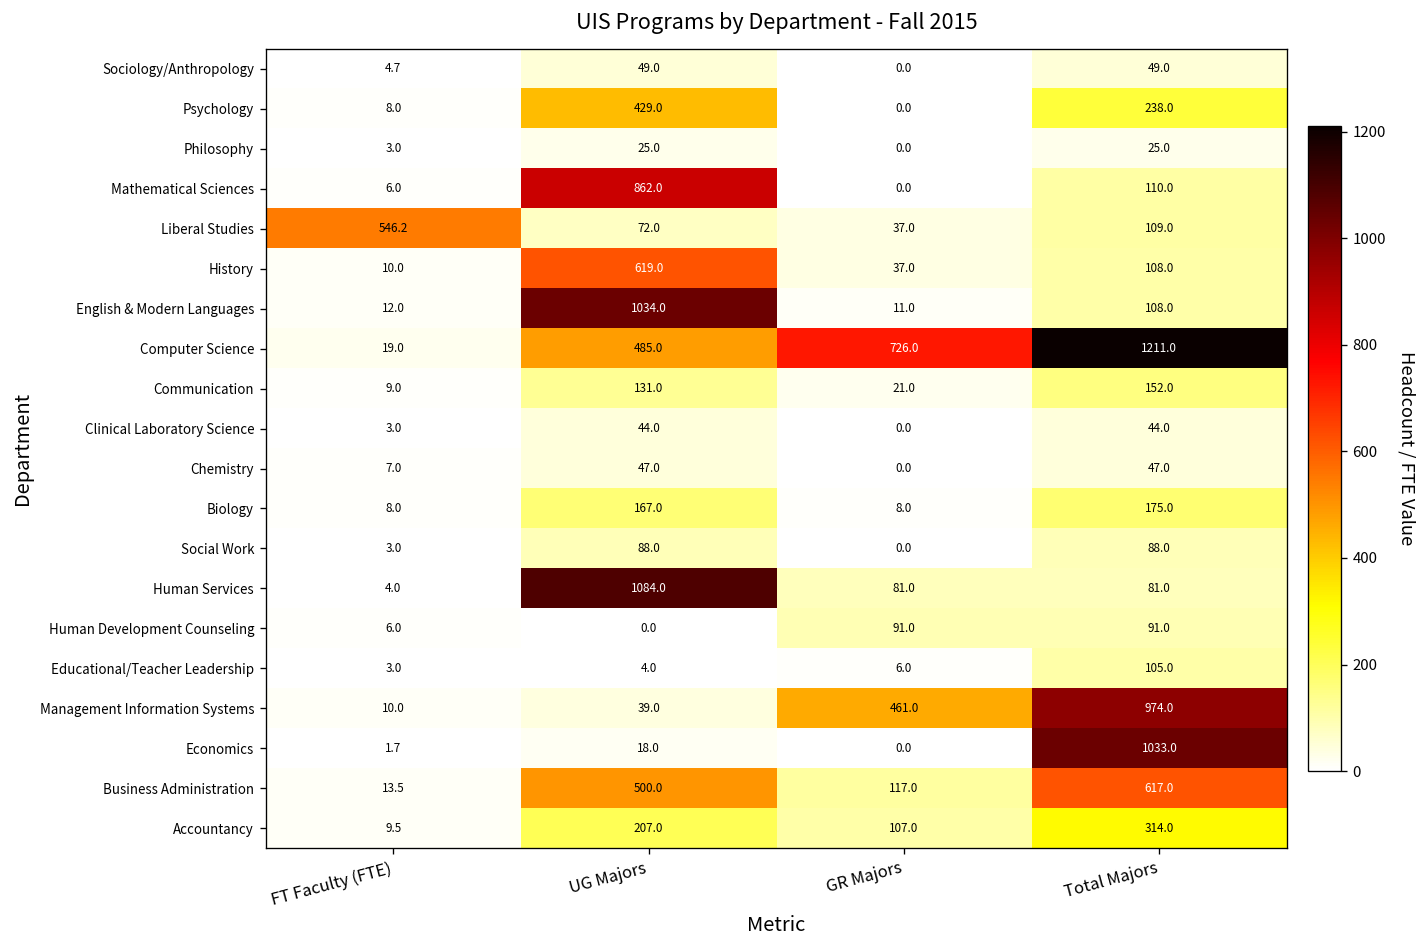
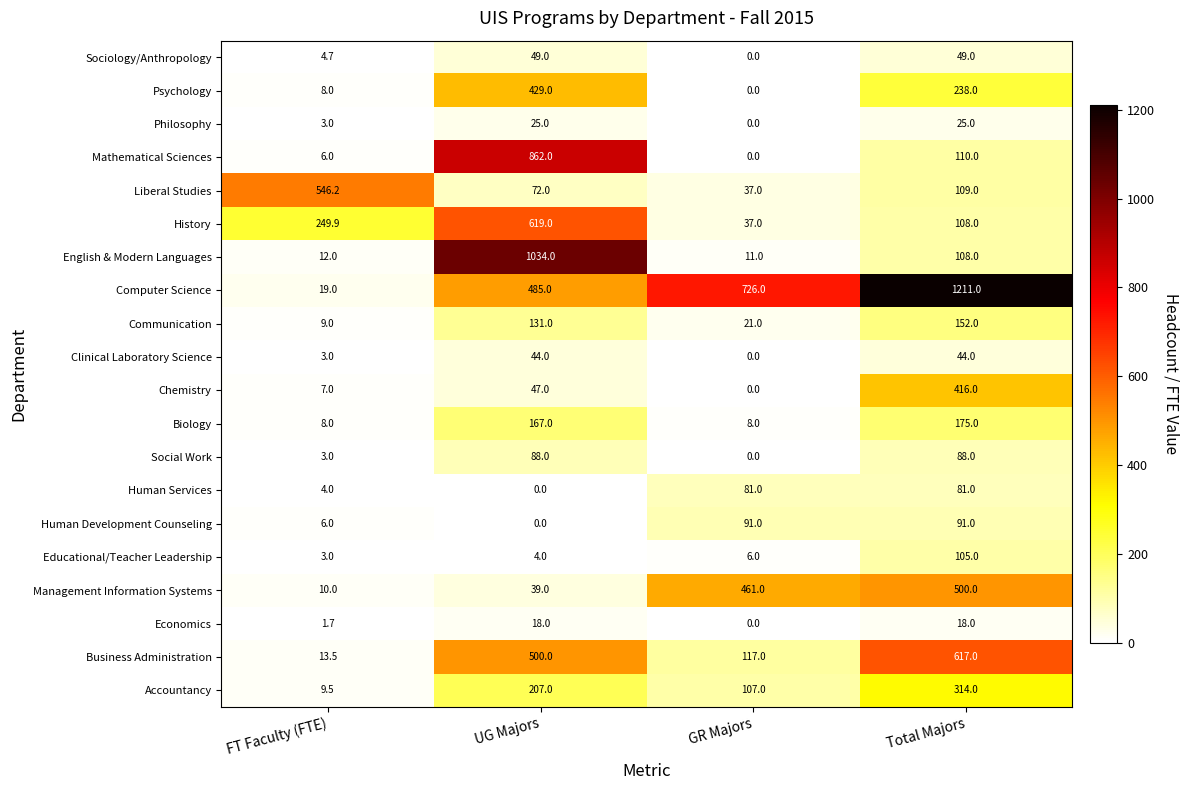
  {
    "Sociology/Anthropology": {
      "FT Faculty (FTE)": 4.7,
      "UG Majors": 49.0,
      "GR Majors": 0.0,
      "Total Majors": 49.0
    },
    "Psychology": {
      "FT Faculty (FTE)": 8.0,
      "UG Majors": 429.0,
      "GR Majors": 0.0,
      "Total Majors": 238.0
    },
    "Philosophy": {
      "FT Faculty (FTE)": 3.0,
      "UG Majors": 25.0,
      "GR Majors": 0.0,
      "Total Majors": 25.0
    },
    "Mathematical Sciences": {
      "FT Faculty (FTE)": 6.0,
      "UG Majors": 862.0,
      "GR Majors": 0.0,
      "Total Majors": 110.0
    },
    "Liberal Studies": {
      "FT Faculty (FTE)": 546.2,
      "UG Majors": 72.0,
      "GR Majors": 37.0,
      "Total Majors": 109.0
    },
    "History": {
-     "FT Faculty (FTE)": 10.0,
+     "FT Faculty (FTE)": 249.9,
      "UG Majors": 619.0,
      "GR Majors": 37.0,
      "Total Majors": 108.0
    },
    "English & Modern Languages": {
      "FT Faculty (FTE)": 12.0,
      "UG Majors": 1034.0,
      "GR Majors": 11.0,
      "Total Majors": 108.0
    },
    "Computer Science": {
      "FT Faculty (FTE)": 19.0,
      "UG Majors": 485.0,
      "GR Majors": 726.0,
      "Total Majors": 1211.0
    },
    "Communication": {
      "FT Faculty (FTE)": 9.0,
      "UG Majors": 131.0,
      "GR Majors": 21.0,
      "Total Majors": 152.0
    },
    "Clinical Laboratory Science": {
      "FT Faculty (FTE)": 3.0,
      "UG Majors": 44.0,
      "GR Majors": 0.0,
      "Total Majors": 44.0
    },
    "Chemistry": {
      "FT Faculty (FTE)": 7.0,
      "UG Majors": 47.0,
      "GR Majors": 0.0,
-     "Total Majors": 47.0
+     "Total Majors": 416.0
    },
    "Biology": {
      "FT Faculty (FTE)": 8.0,
      "UG Majors": 167.0,
      "GR Majors": 8.0,
      "Total Majors": 175.0
    },
    "Social Work": {
      "FT Faculty (FTE)": 3.0,
      "UG Majors": 88.0,
      "GR Majors": 0.0,
      "Total Majors": 88.0
    },
    "Human Services": {
      "FT Faculty (FTE)": 4.0,
-     "UG Majors": 1084.0,
+     "UG Majors": 0.0,
      "GR Majors": 81.0,
      "Total Majors": 81.0
    },
    "Human Development Counseling": {
      "FT Faculty (FTE)": 6.0,
      "UG Majors": 0.0,
      "GR Majors": 91.0,
      "Total Majors": 91.0
    },
    "Educational/Teacher Leadership": {
      "FT Faculty (FTE)": 3.0,
      "UG Majors": 4.0,
      "GR Majors": 6.0,
      "Total Majors": 105.0
    },
    "Management Information Systems": {
      "FT Faculty (FTE)": 10.0,
      "UG Majors": 39.0,
      "GR Majors": 461.0,
-     "Total Majors": 974.0
+     "Total Majors": 500.0
    },
    "Economics": {
      "FT Faculty (FTE)": 1.7,
      "UG Majors": 18.0,
      "GR Majors": 0.0,
-     "Total Majors": 1033.0
+     "Total Majors": 18.0
    },
    "Business Administration": {
      "FT Faculty (FTE)": 13.5,
      "UG Majors": 500.0,
      "GR Majors": 117.0,
      "Total Majors": 617.0
    },
    "Accountancy": {
      "FT Faculty (FTE)": 9.5,
      "UG Majors": 207.0,
      "GR Majors": 107.0,
      "Total Majors": 314.0
    }
  }
